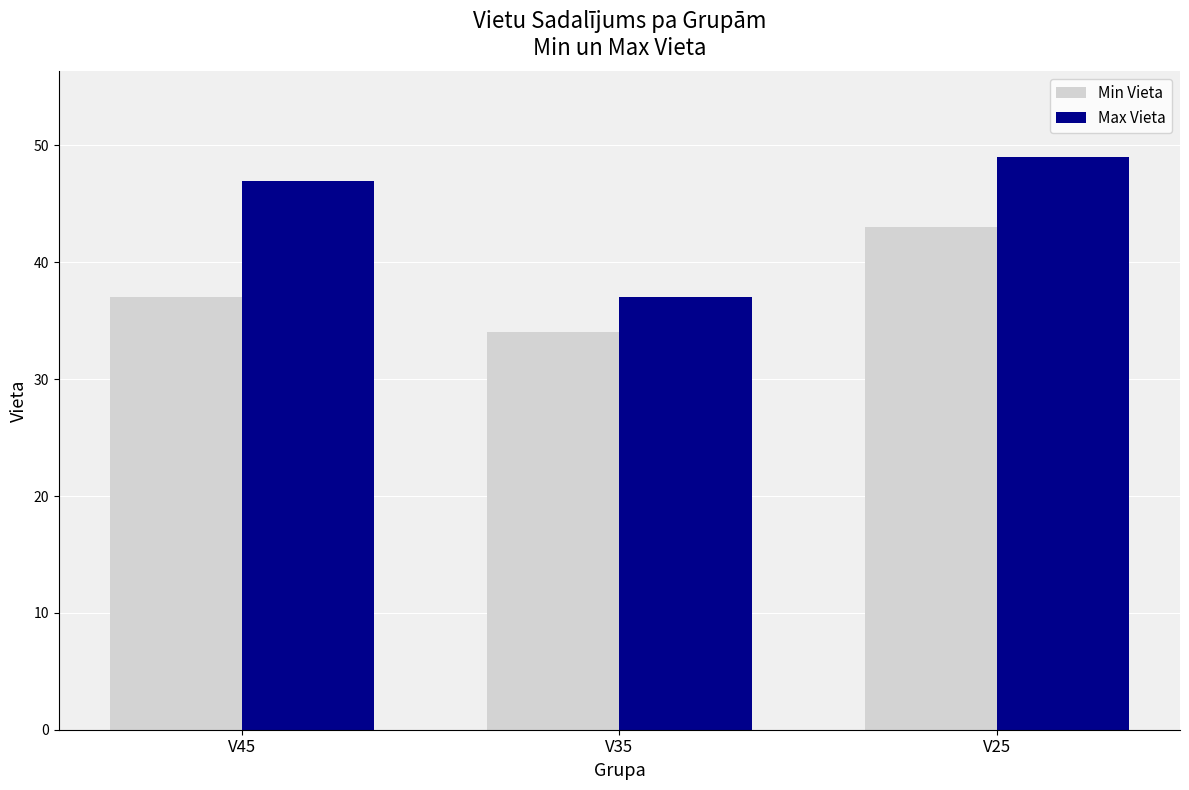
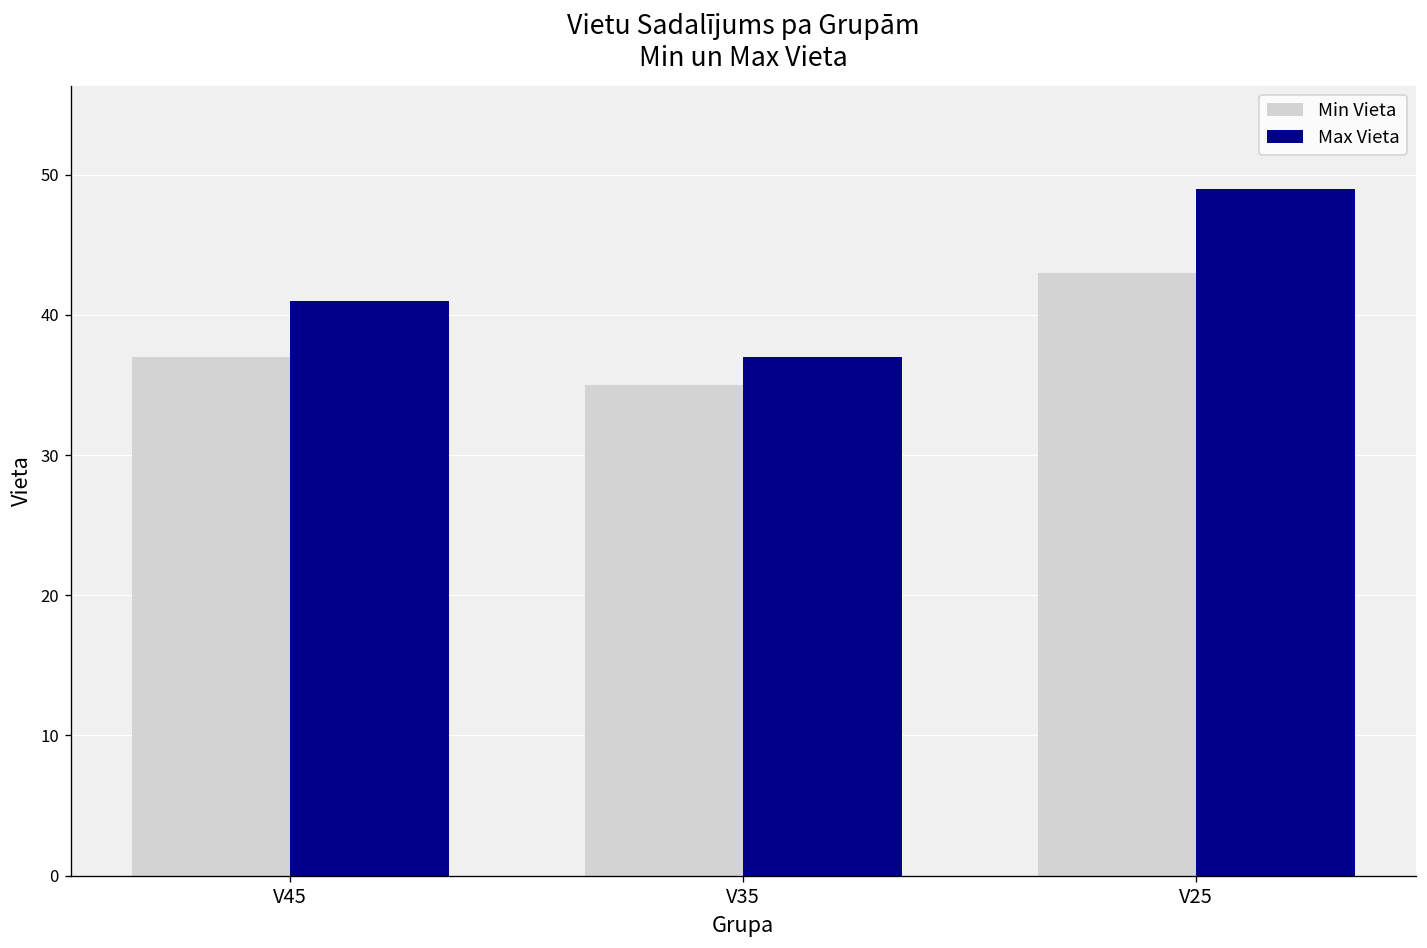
  {
    "Min Vieta": {
      "V45": 37,
-     "V35": 34,
+     "V35": 35,
      "V25": 43
    },
    "Max Vieta": {
-     "V45": 47,
+     "V45": 41,
      "V35": 37,
      "V25": 49
    }
  }
